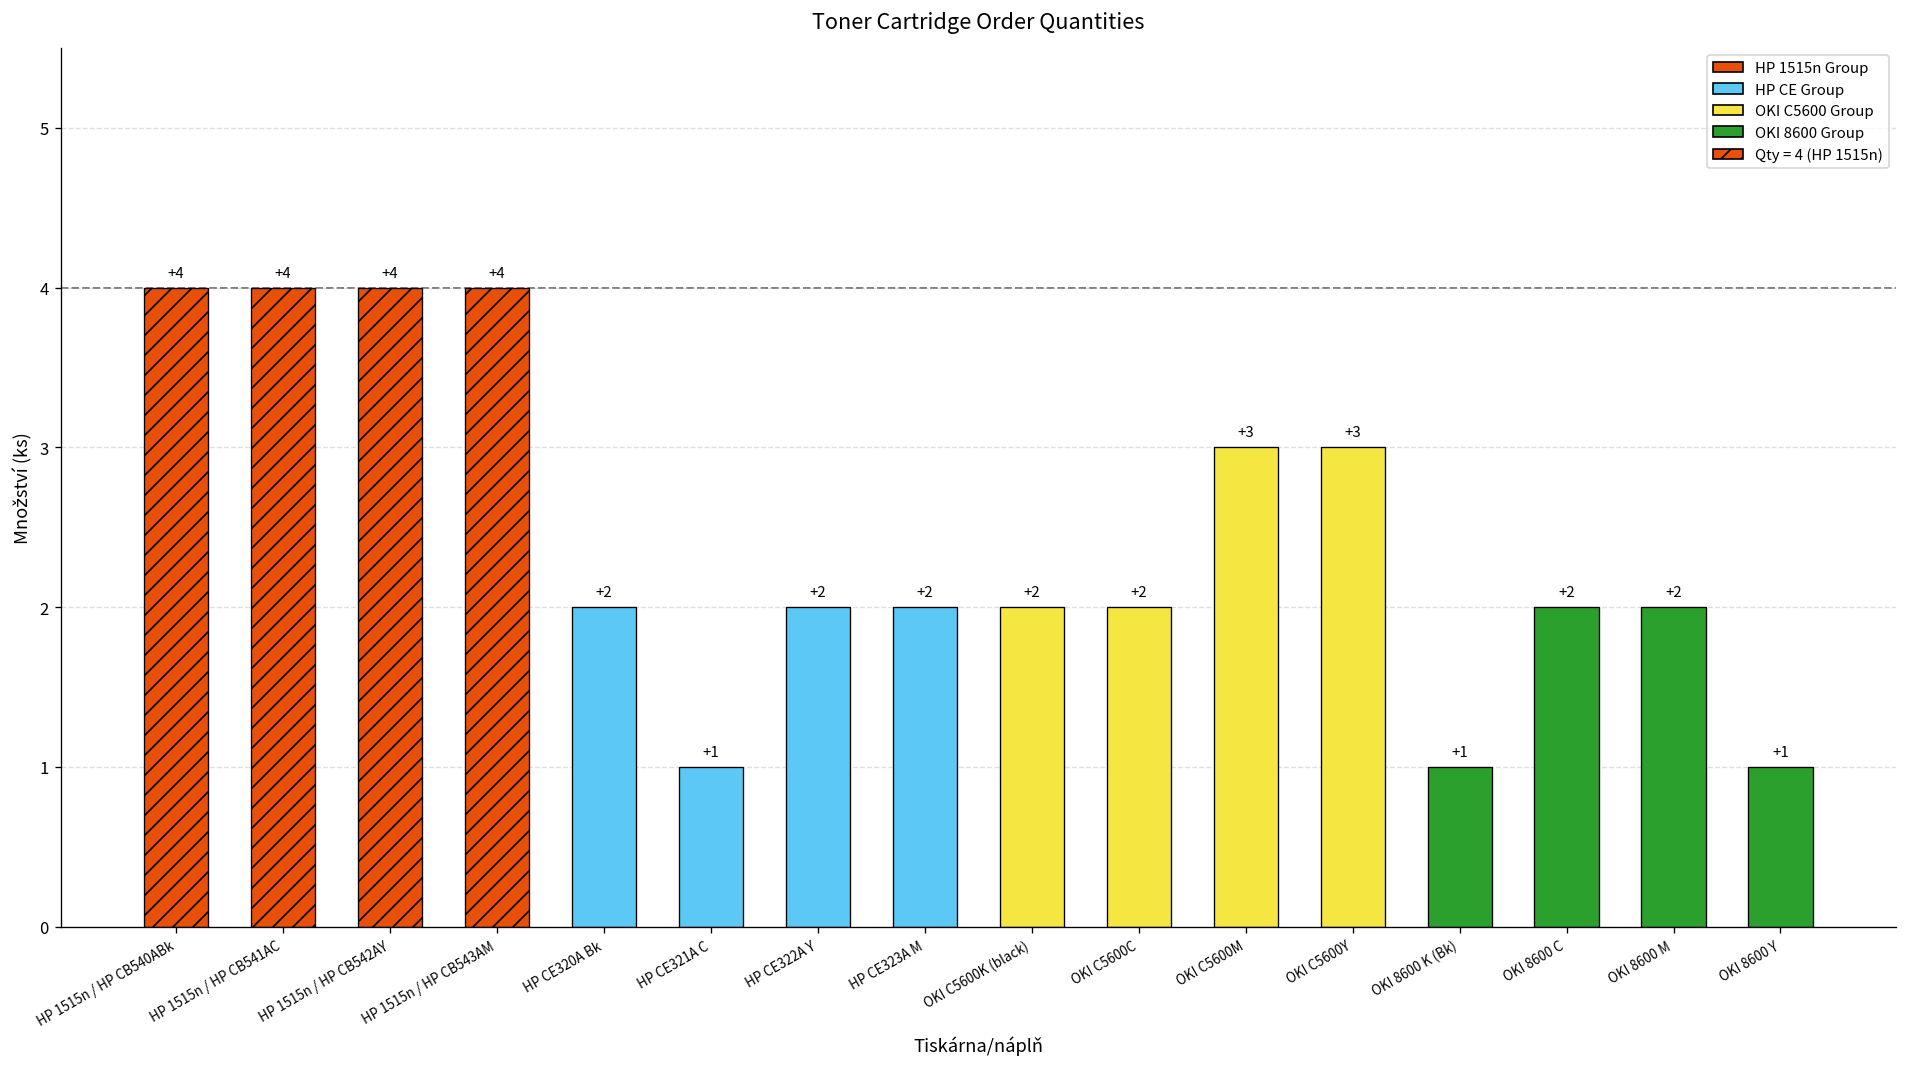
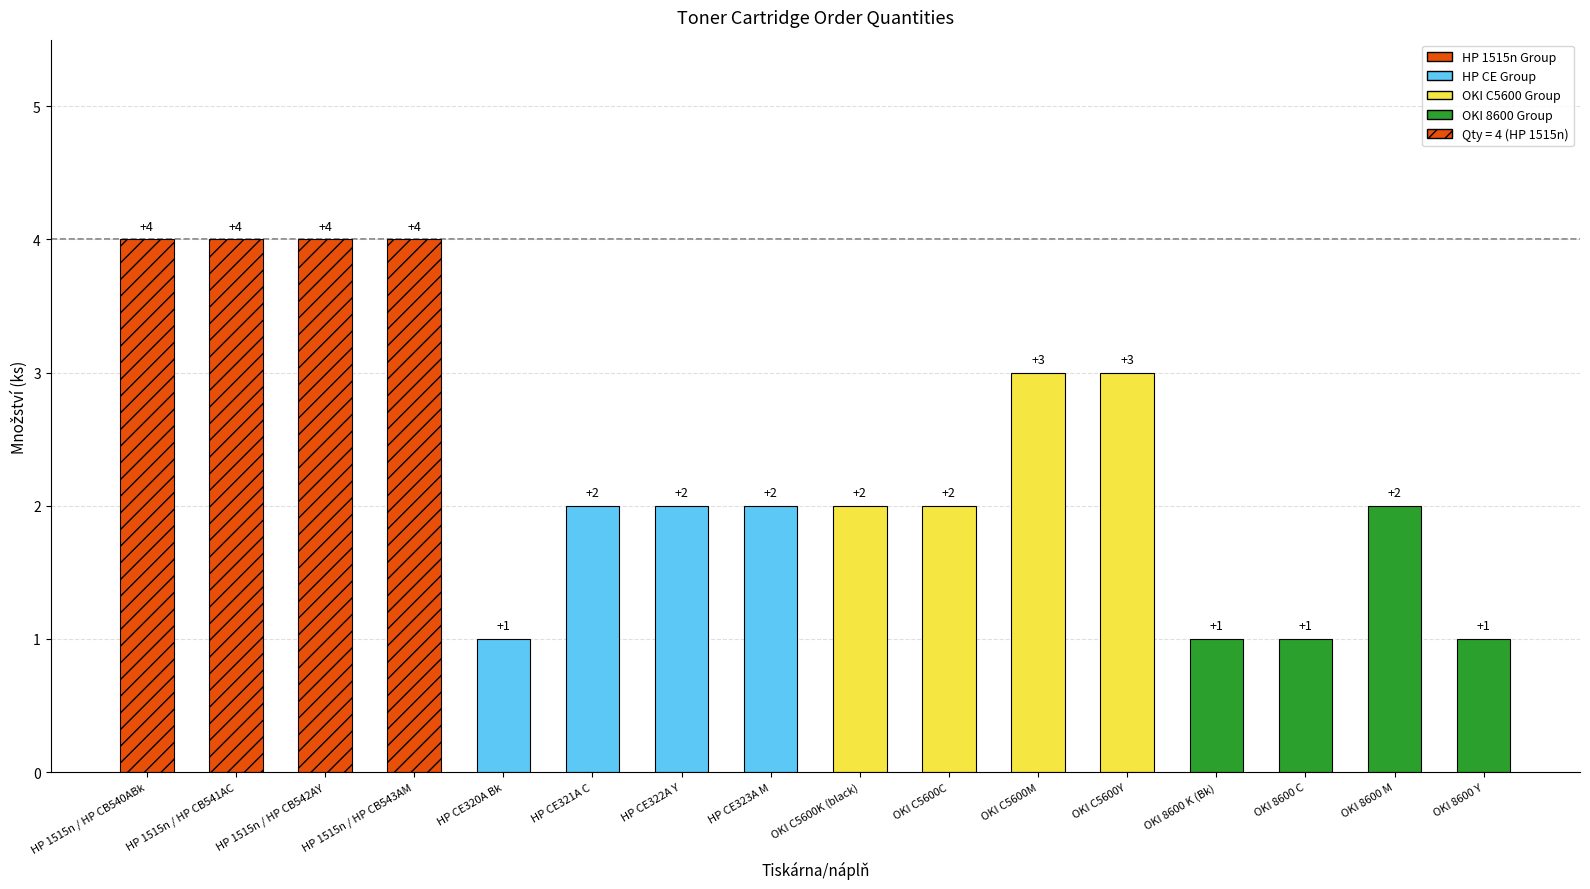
  {
    "HP 1515n / HP CB540ABk": "+4",
    "HP 1515n / HP CB541AC": "+4",
    "HP 1515n / HP CB542AY": "+4",
    "HP 1515n / HP CB543AM": "+4",
-   "HP CE320A Bk": "+2",
-   "HP CE321A C": "+1",
+   "HP CE320A Bk": "+1",
+   "HP CE321A C": "+2",
    "HP CE322A Y": "+2",
    "HP CE323A M": "+2",
    "OKI C5600K (black)": "+2",
    "OKI C5600C": "+2",
    "OKI C5600M": "+3",
    "OKI C5600Y": "+3",
    "OKI 8600 K (Bk)": "+1",
-   "OKI 8600 C": "+2",
+   "OKI 8600 C": "+1",
    "OKI 8600 M": "+2",
    "OKI 8600 Y": "+1"
  }
